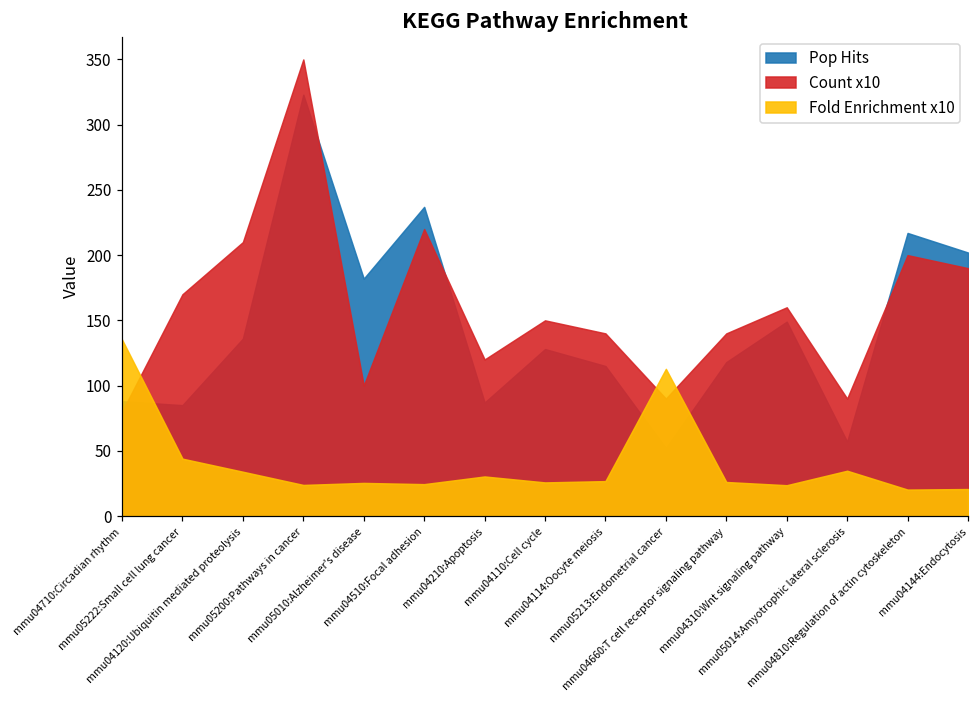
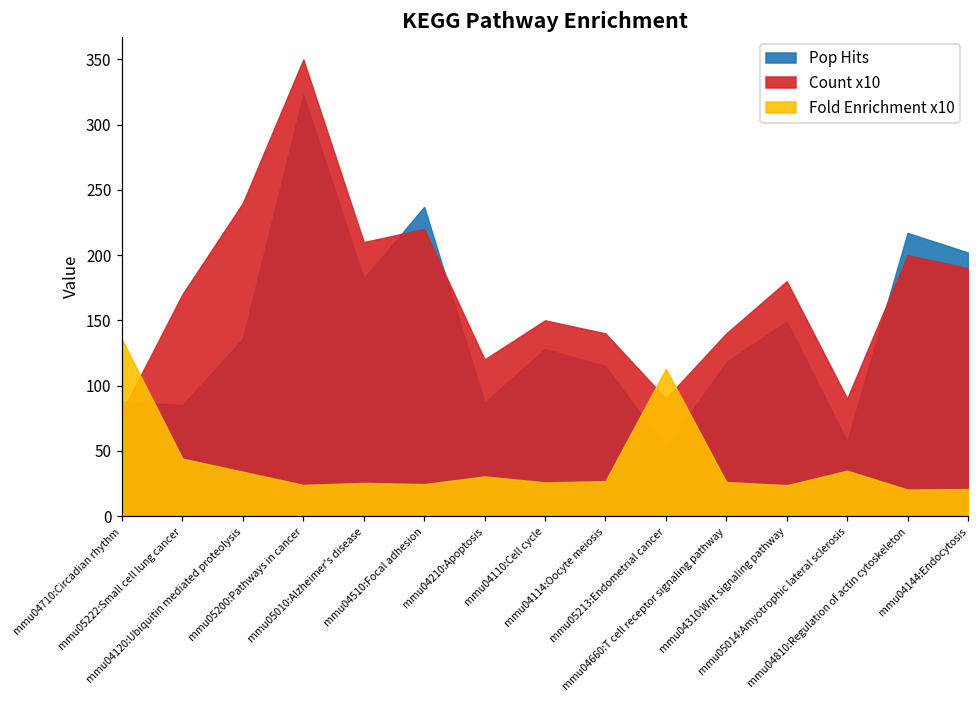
  {
    "Pop Hits": {
      "mmu04710:Circadian rhythm": 88,
      "mmu05222:Small cell lung cancer": 85,
      "mmu04120:Ubiquitin mediated proteolysis": 136,
      "mmu05200:Pathways in cancer": 323,
      "mmu05010:Alzheimer's disease": 182,
      "mmu04510:Focal adhesion": 237,
      "mmu04210:Apoptosis": 87,
      "mmu04110:Cell cycle": 128,
      "mmu04114:Oocyte meiosis": 115,
      "mmu05213:Endometrial cancer": 52,
      "mmu04660:T cell receptor signaling pathway": 118,
      "mmu04310:Wnt signaling pathway": 149,
      "mmu05014:Amyotrophic lateral sclerosis": 57,
      "mmu04810:Regulation of actin cytoskeleton": 217,
      "mmu04144:Endocytosis": 202
    },
    "Count x10": {
      "mmu04710:Circadian rhythm": 80,
      "mmu05222:Small cell lung cancer": 170,
-     "mmu04120:Ubiquitin mediated proteolysis": 210,
+     "mmu04120:Ubiquitin mediated proteolysis": 240,
      "mmu05200:Pathways in cancer": 350,
-     "mmu05010:Alzheimer's disease": 100,
+     "mmu05010:Alzheimer's disease": 210,
      "mmu04510:Focal adhesion": 220,
      "mmu04210:Apoptosis": 120,
      "mmu04110:Cell cycle": 150,
      "mmu04114:Oocyte meiosis": 140,
      "mmu05213:Endometrial cancer": 90,
      "mmu04660:T cell receptor signaling pathway": 140,
-     "mmu04310:Wnt signaling pathway": 160,
+     "mmu04310:Wnt signaling pathway": 180,
      "mmu05014:Amyotrophic lateral sclerosis": 90,
      "mmu04810:Regulation of actin cytoskeleton": 200,
      "mmu04144:Endocytosis": 190
    },
    "Fold Enrichment x10": {
      "mmu04710:Circadian rhythm": 135,
      "mmu05222:Small cell lung cancer": 44,
      "mmu04120:Ubiquitin mediated proteolysis": 34,
      "mmu05200:Pathways in cancer": 24,
      "mmu05010:Alzheimer's disease": 25,
      "mmu04510:Focal adhesion": 24,
      "mmu04210:Apoptosis": 30,
      "mmu04110:Cell cycle": 26,
      "mmu04114:Oocyte meiosis": 27,
      "mmu05213:Endometrial cancer": 113,
      "mmu04660:T cell receptor signaling pathway": 26,
      "mmu04310:Wnt signaling pathway": 24,
      "mmu05014:Amyotrophic lateral sclerosis": 35,
      "mmu04810:Regulation of actin cytoskeleton": 20,
      "mmu04144:Endocytosis": 21
    }
  }
